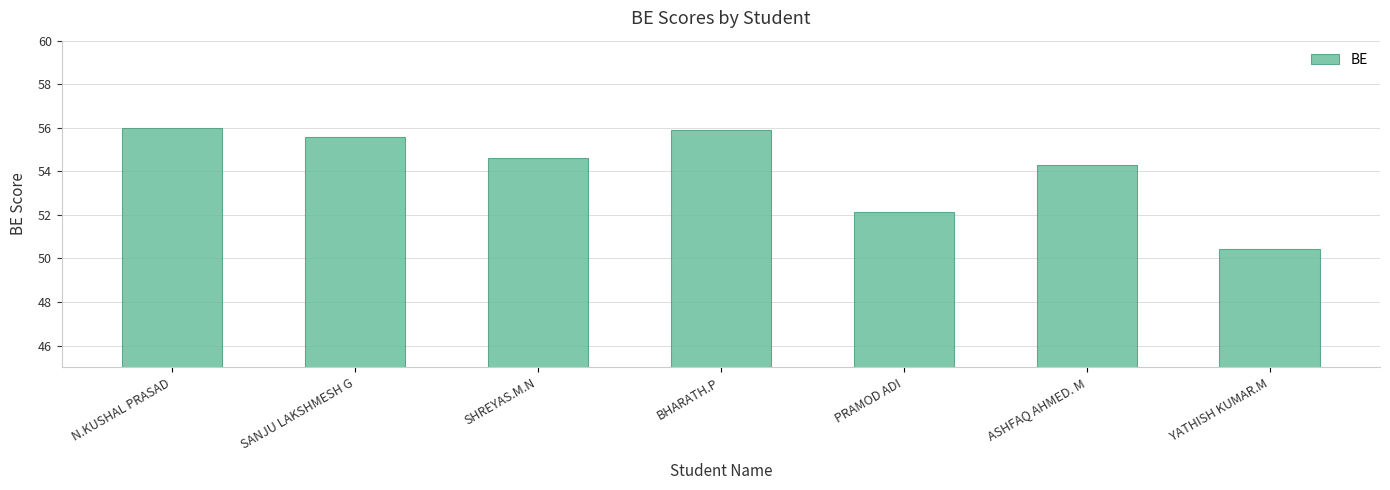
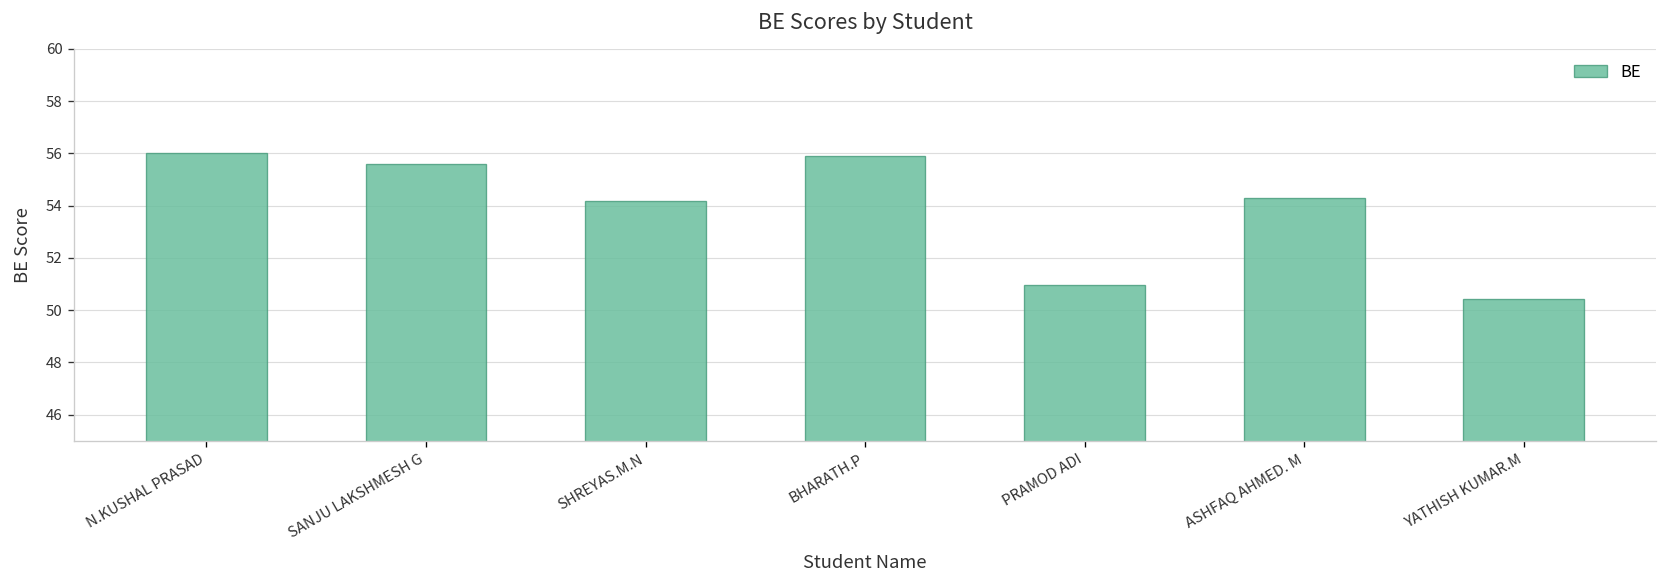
  {
    "N.KUSHAL PRASAD": 56.0,
    "SANJU LAKSHMESH G": 55.6,
-   "SHREYAS.M.N": 54.6,
+   "SHREYAS.M.N": 54.2,
    "BHARATH.P": 55.9,
-   "PRAMOD ADI": 52.2,
+   "PRAMOD ADI": 51.0,
    "ASHFAQ AHMED. M": 54.3,
    "YATHISH KUMAR.M": 50.4
  }
